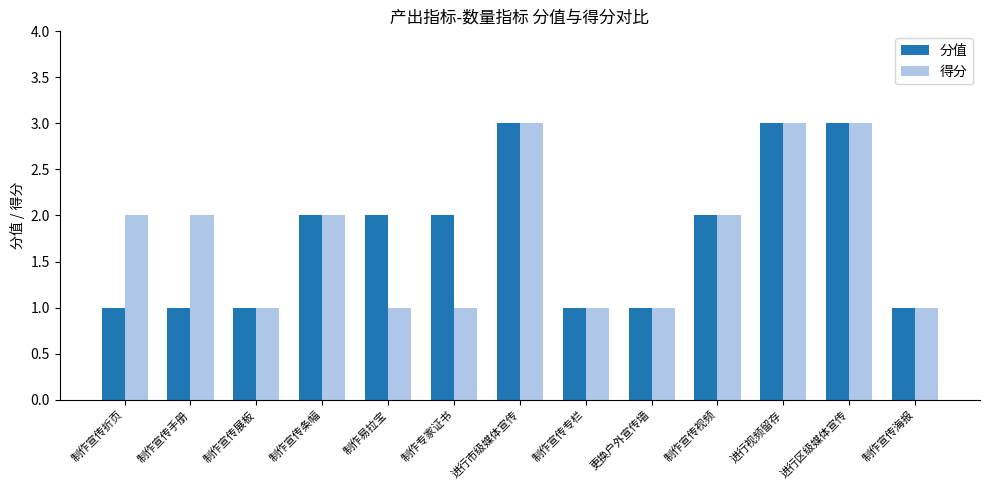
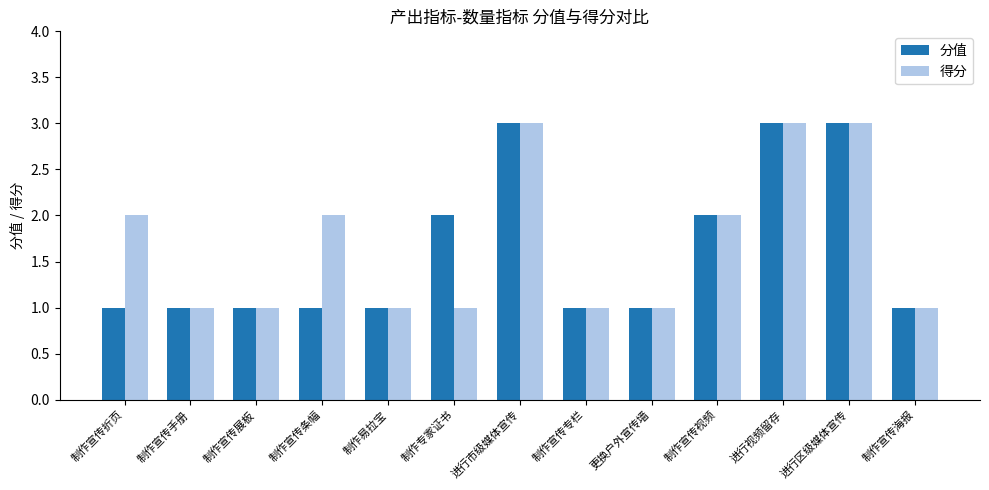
  {
    "分值": {
      "制作宣传折页": 1,
      "制作宣传手册": 1,
      "制作宣传展板": 1,
-     "制作宣传条幅": 2,
-     "制作易拉宝": 2,
+     "制作宣传条幅": 1,
+     "制作易拉宝": 1,
      "制作专家证书": 2,
      "进行市级媒体宣传": 3,
      "制作宣传专栏": 1,
      "更换户外宣传墙": 1,
      "制作宣传视频": 2,
      "进行视频留存": 3,
      "进行区级媒体宣传": 3,
      "制作宣传海报": 1
    },
    "得分": {
      "制作宣传折页": 2,
-     "制作宣传手册": 2,
+     "制作宣传手册": 1,
      "制作宣传展板": 1,
      "制作宣传条幅": 2,
      "制作易拉宝": 1,
      "制作专家证书": 1,
      "进行市级媒体宣传": 3,
      "制作宣传专栏": 1,
      "更换户外宣传墙": 1,
      "制作宣传视频": 2,
      "进行视频留存": 3,
      "进行区级媒体宣传": 3,
      "制作宣传海报": 1
    }
  }
